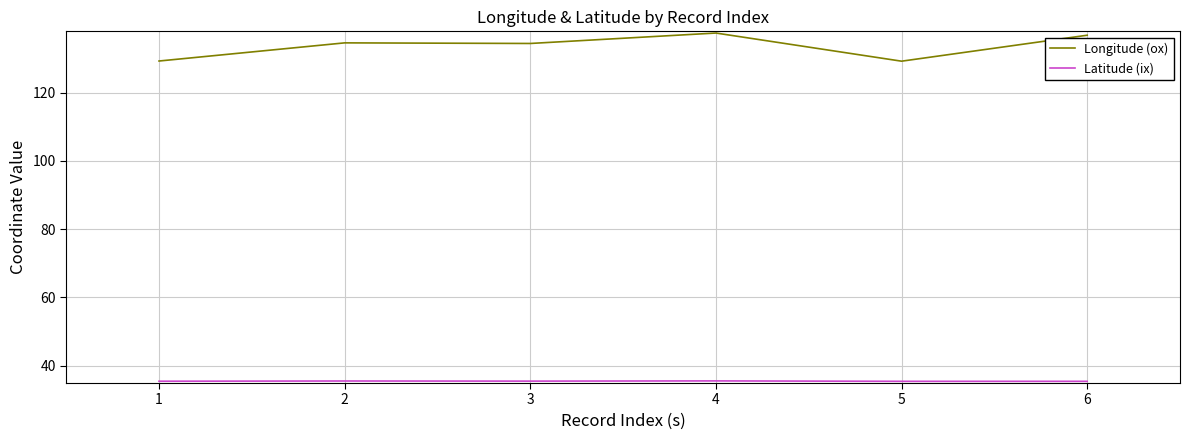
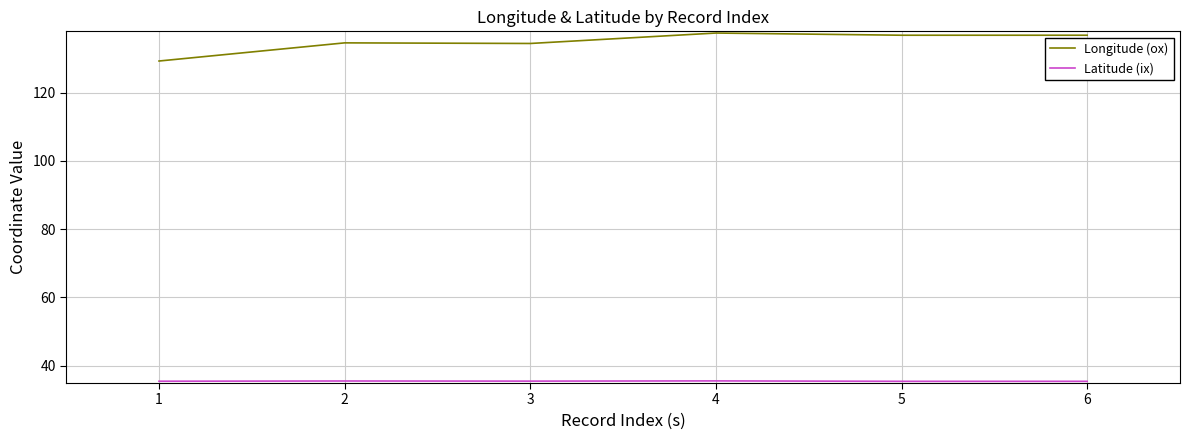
  {
    "Longitude (ox)": {
      "1": 129,
      "2": 135,
      "3": 134,
      "4": 138,
-     "5": 129,
+     "5": 137,
      "6": 137
    },
    "Latitude (ix)": {
      "1": 35,
      "2": 35,
      "3": 35,
      "4": 36,
      "5": 35,
      "6": 35
    }
  }
